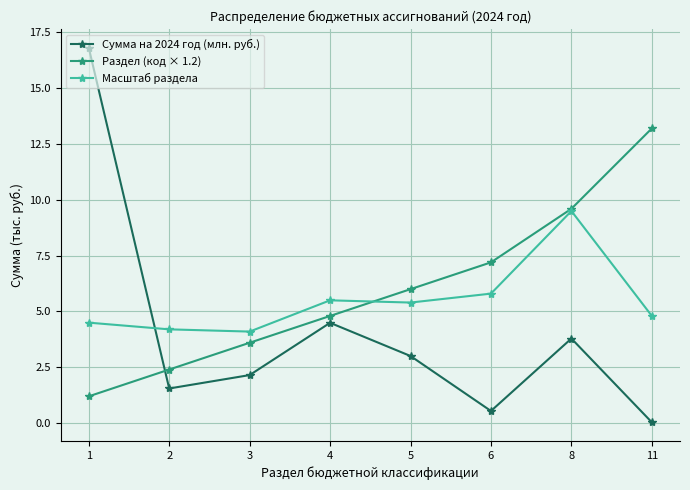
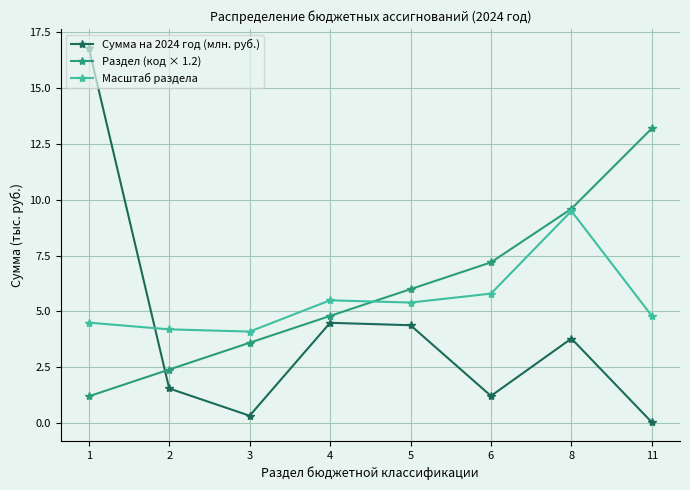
  {
    "Сумма на 2024 год (млн. руб.)": {
      "2": 1.6,
-     "3": 2.2,
+     "3": 0.3,
      "4": 4.5,
-     "5": 3.0,
-     "6": 0.5,
+     "5": 4.4,
+     "6": 1.2,
      "8": 3.8,
      "11": 0.0
    }
  }
